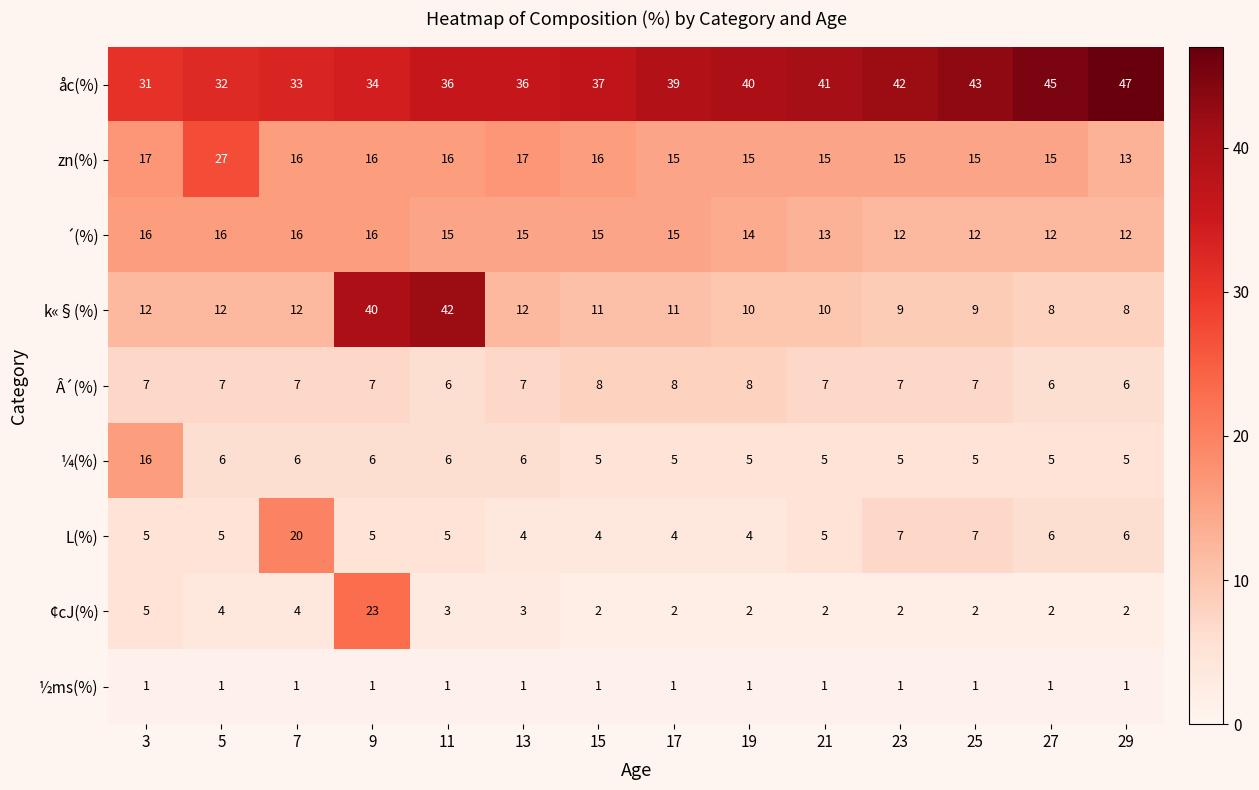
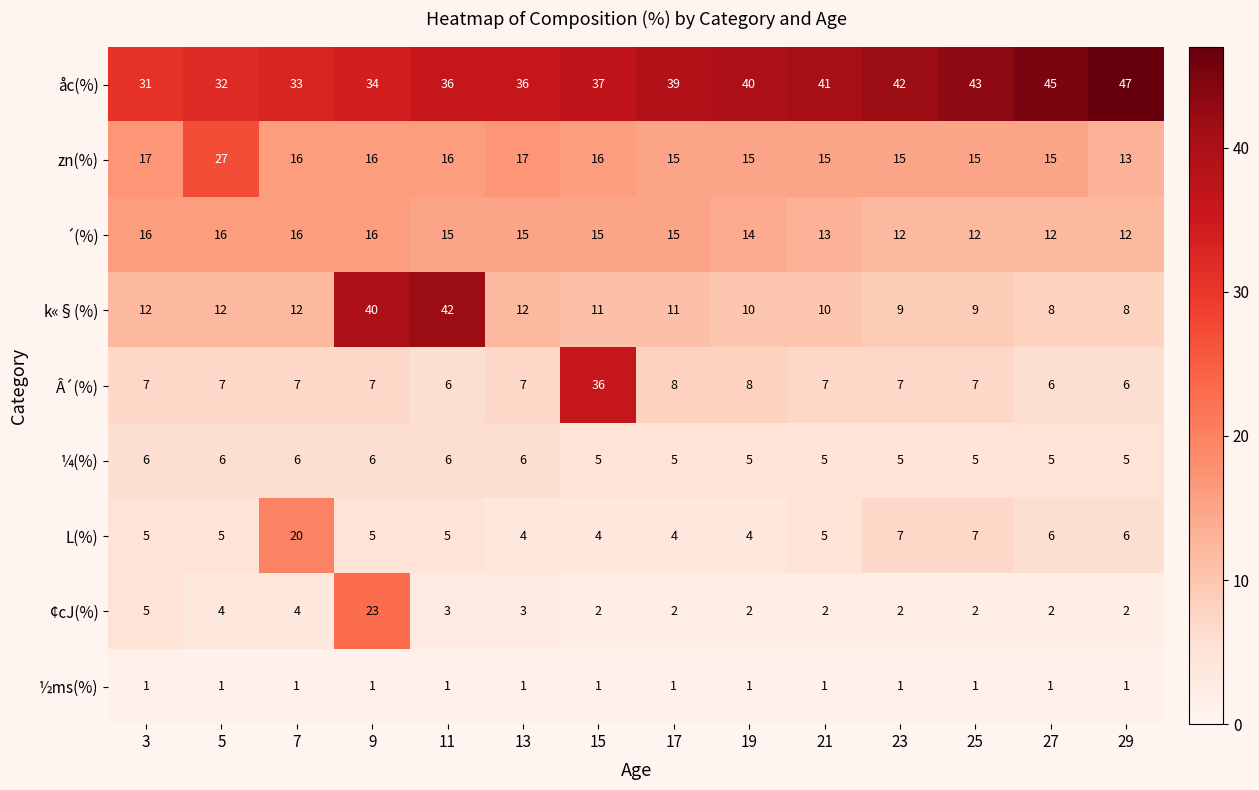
  {
    "åc(%)": {
      "3": 31,
      "5": 32,
      "7": 33,
      "9": 34,
      "11": 36,
      "13": 36,
      "15": 37,
      "17": 39,
      "19": 40,
      "21": 41,
      "23": 42,
      "25": 43,
      "27": 45,
      "29": 47
    },
    "zn(%)": {
      "3": 17,
      "5": 27,
      "7": 16,
      "9": 16,
      "11": 16,
      "13": 17,
      "15": 16,
      "17": 15,
      "19": 15,
      "21": 15,
      "23": 15,
      "25": 15,
      "27": 15,
      "29": 13
    },
    "´(%)": {
      "3": 16,
      "5": 16,
      "7": 16,
      "9": 16,
      "11": 15,
      "13": 15,
      "15": 15,
      "17": 15,
      "19": 14,
      "21": 13,
      "23": 12,
      "25": 12,
      "27": 12,
      "29": 12
    },
    "k«§(%)": {
      "3": 12,
      "5": 12,
      "7": 12,
      "9": 40,
      "11": 42,
      "13": 12,
      "15": 11,
      "17": 11,
      "19": 10,
      "21": 10,
      "23": 9,
      "25": 9,
      "27": 8,
      "29": 8
    },
    "Â´(%)": {
      "3": 7,
      "5": 7,
      "7": 7,
      "9": 7,
      "11": 6,
      "13": 7,
-     "15": 8,
+     "15": 36,
      "17": 8,
      "19": 8,
      "21": 7,
      "23": 7,
      "25": 7,
      "27": 6,
      "29": 6
    },
    "¼(%)": {
-     "3": 16,
+     "3": 6,
      "5": 6,
      "7": 6,
      "9": 6,
      "11": 6,
      "13": 6,
      "15": 5,
      "17": 5,
      "19": 5,
      "21": 5,
      "23": 5,
      "25": 5,
      "27": 5,
      "29": 5
    },
    "L(%)": {
      "3": 5,
      "5": 5,
      "7": 20,
      "9": 5,
      "11": 5,
      "13": 4,
      "15": 4,
      "17": 4,
      "19": 4,
      "21": 5,
      "23": 7,
      "25": 7,
      "27": 6,
      "29": 6
    },
    "¢cJ(%)": {
      "3": 5,
      "5": 4,
      "7": 4,
      "9": 23,
      "11": 3,
      "13": 3,
      "15": 2,
      "17": 2,
      "19": 2,
      "21": 2,
      "23": 2,
      "25": 2,
      "27": 2,
      "29": 2
    },
    "½ms(%)": {
      "3": 1,
      "5": 1,
      "7": 1,
      "9": 1,
      "11": 1,
      "13": 1,
      "15": 1,
      "17": 1,
      "19": 1,
      "21": 1,
      "23": 1,
      "25": 1,
      "27": 1,
      "29": 1
    }
  }
